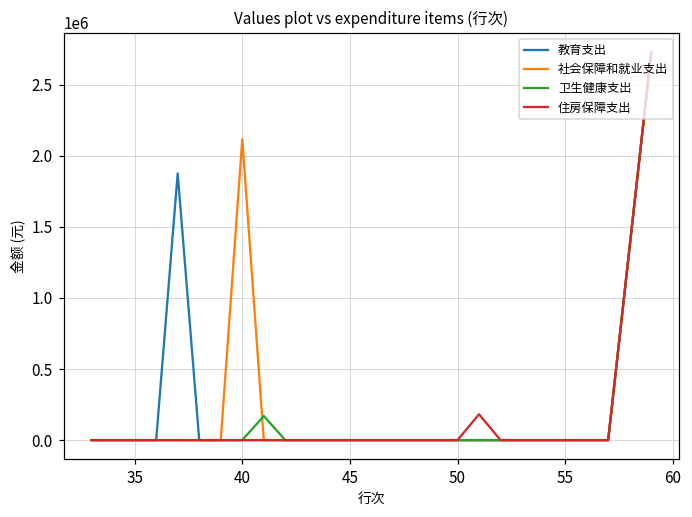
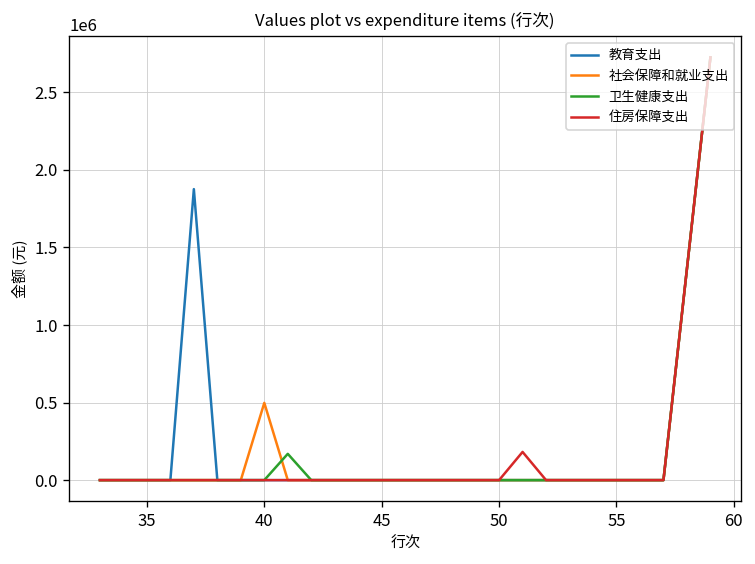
  {
    "社会保障和就业支出": {
-     "40": 2120000
+     "40": 500000
    }
  }
